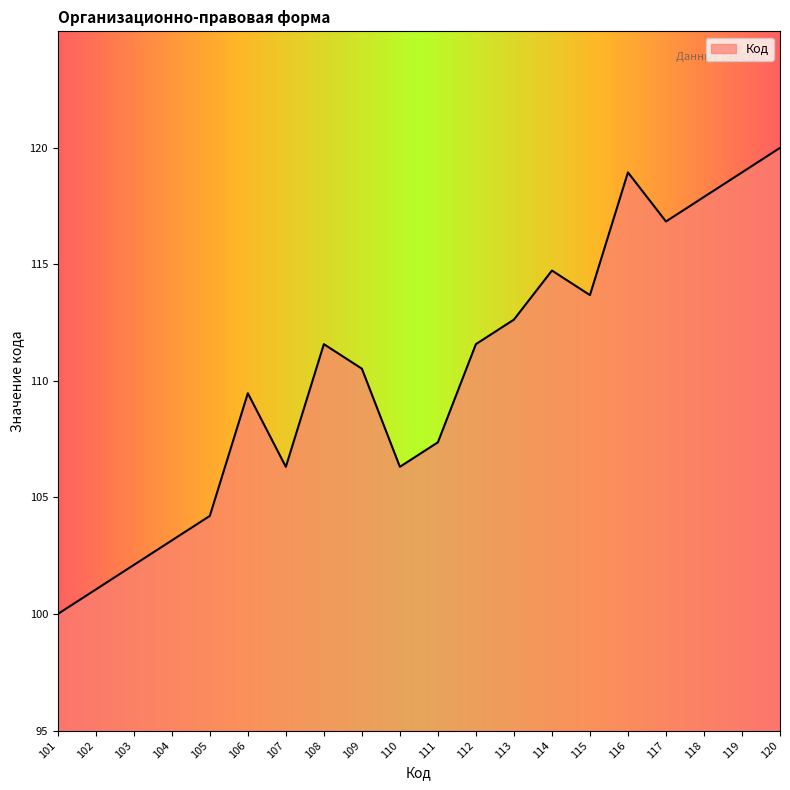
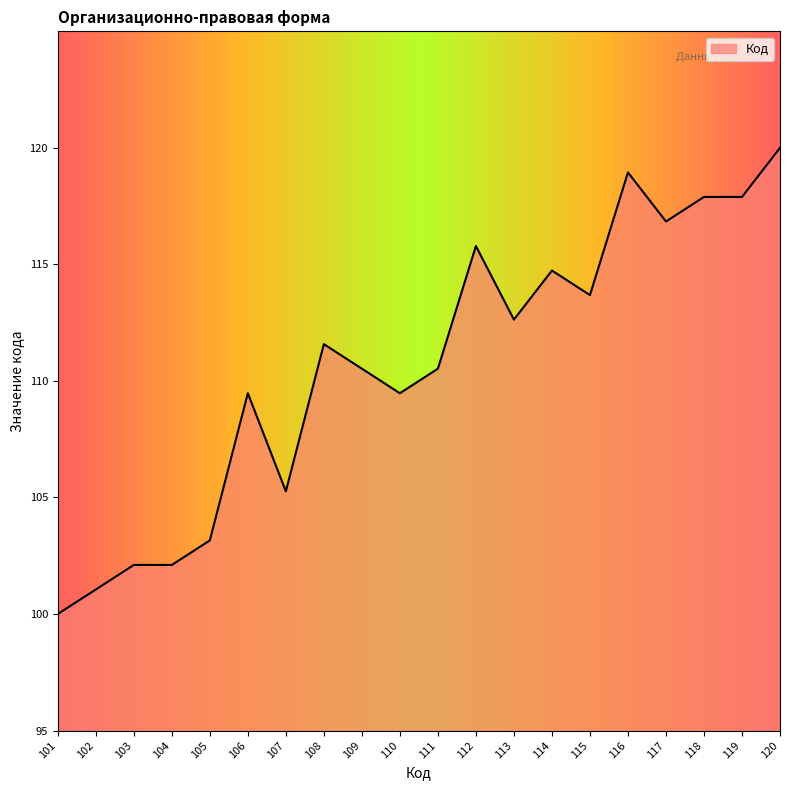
  {
    "101": 100.0,
    "102": 101.1,
    "103": 102.1,
-   "104": 103.2,
-   "105": 104.2,
+   "104": 102.1,
+   "105": 103.2,
    "106": 109.5,
-   "107": 106.3,
+   "107": 105.3,
    "108": 111.6,
    "109": 110.5,
-   "110": 106.3,
-   "111": 107.4,
-   "112": 111.6,
+   "110": 109.5,
+   "111": 110.5,
+   "112": 115.8,
    "113": 112.6,
    "114": 114.7,
    "115": 113.7,
    "116": 118.9,
    "117": 116.8,
    "118": 117.9,
-   "119": 118.9,
+   "119": 117.9,
    "120": 120.0
  }
